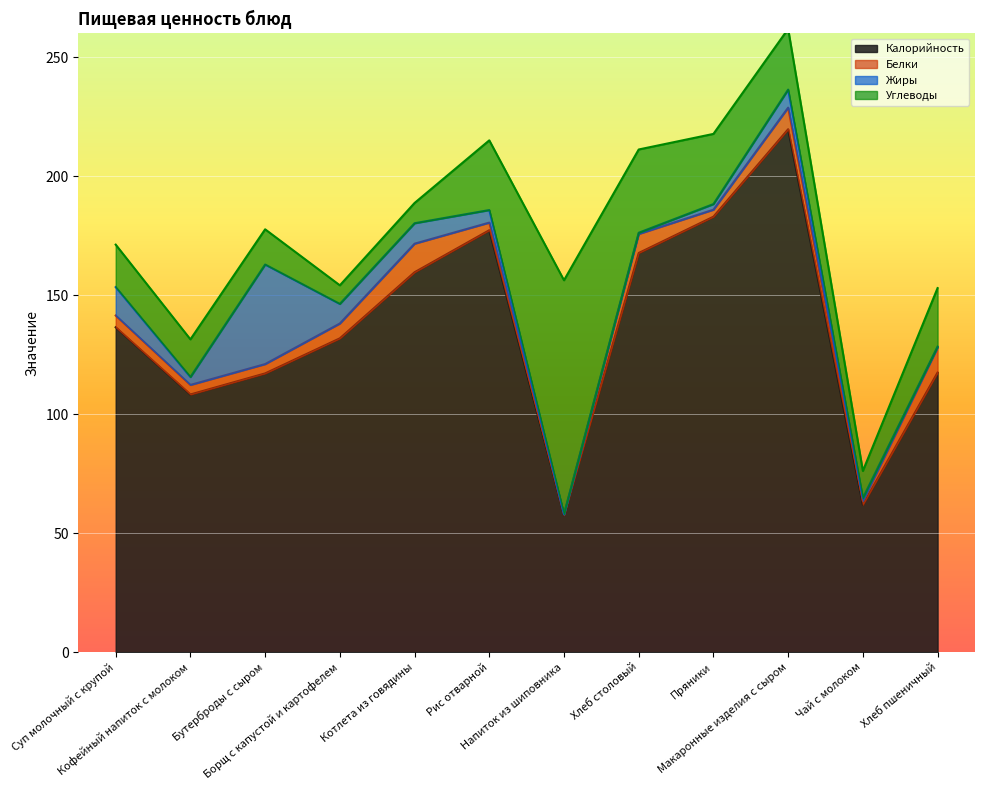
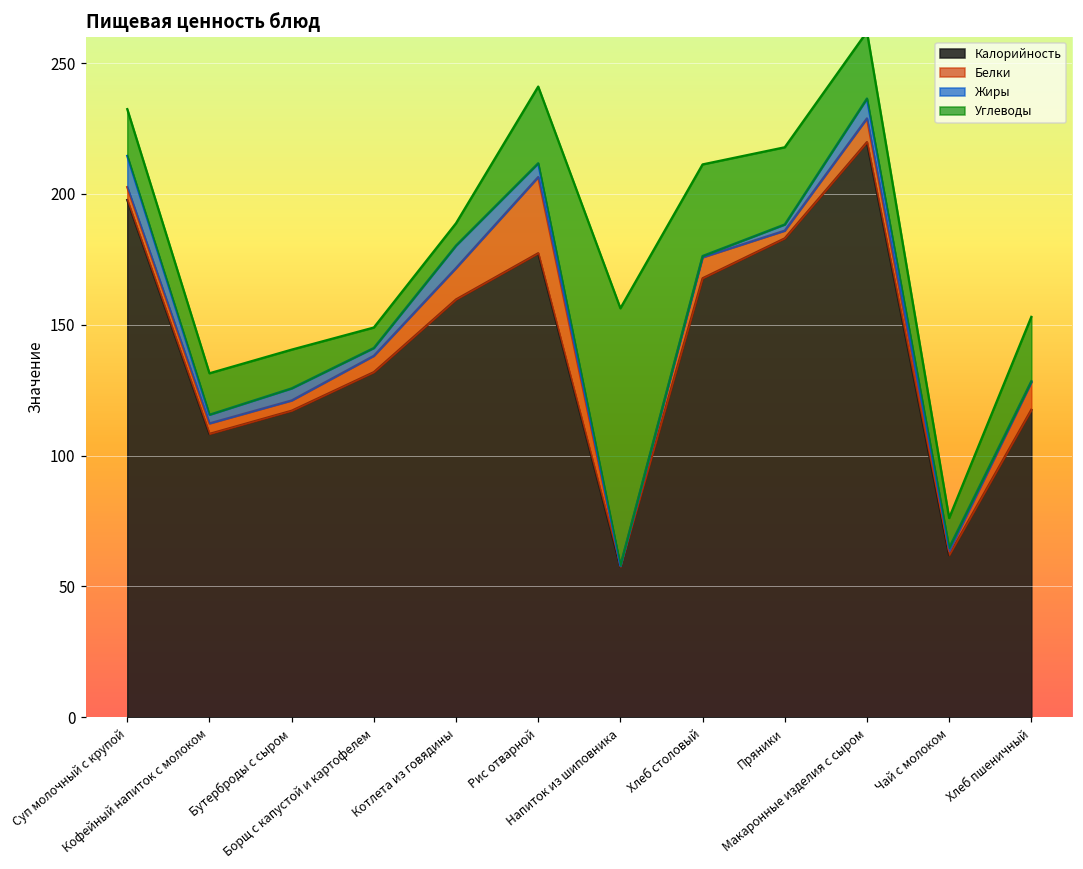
  {
    "Калорийность": {
-     "Суп молочный с крупой": 137,
+     "Суп молочный с крупой": 198,
      "Кофейный напиток с молоком": 108,
      "Бутерброды с сыром": 117,
      "Борщ с капустой и картофелем": 132,
      "Котлета из говядины": 160,
      "Рис отварной": 177,
      "Хлеб столовый": 168,
      "Пряники": 183,
      "Макаронные изделия с сыром": 220,
      "Чай с молоком": 62,
      "Хлеб пшеничный": 118
    },
    "Белки": {
      "Суп молочный с крупой": 5,
      "Кофейный напиток с молоком": 4,
      "Бутерброды с сыром": 4,
      "Борщ с капустой и картофелем": 6,
      "Котлета из говядины": 12,
-     "Рис отварной": 3,
+     "Рис отварной": 29,
      "Пряники": 3,
      "Макаронные изделия с сыром": 9,
      "Чай с молоком": 2
    },
    "Жиры": {
      "Суп молочный с крупой": 12,
      "Кофейный напиток с молоком": 3,
-     "Бутерброды с сыром": 42,
-     "Борщ с капустой и картофелем": 8,
+     "Бутерброды с сыром": 5,
+     "Борщ с капустой и картофелем": 3,
      "Котлета из говядины": 9,
      "Рис отварной": 5,
      "Пряники": 2,
      "Макаронные изделия с сыром": 8,
      "Чай с молоком": 1
    },
    "Углеводы": {
      "Суп молочный с крупой": 18,
      "Кофейный напиток с молоком": 16,
      "Бутерброды с сыром": 15,
      "Борщ с капустой и картофелем": 8,
      "Котлета из говядины": 9,
      "Рис отварной": 29,
      "Напиток из шиповника": 98,
      "Хлеб столовый": 35,
      "Пряники": 30,
      "Чай с молоком": 11,
      "Хлеб пшеничный": 25
    }
  }
